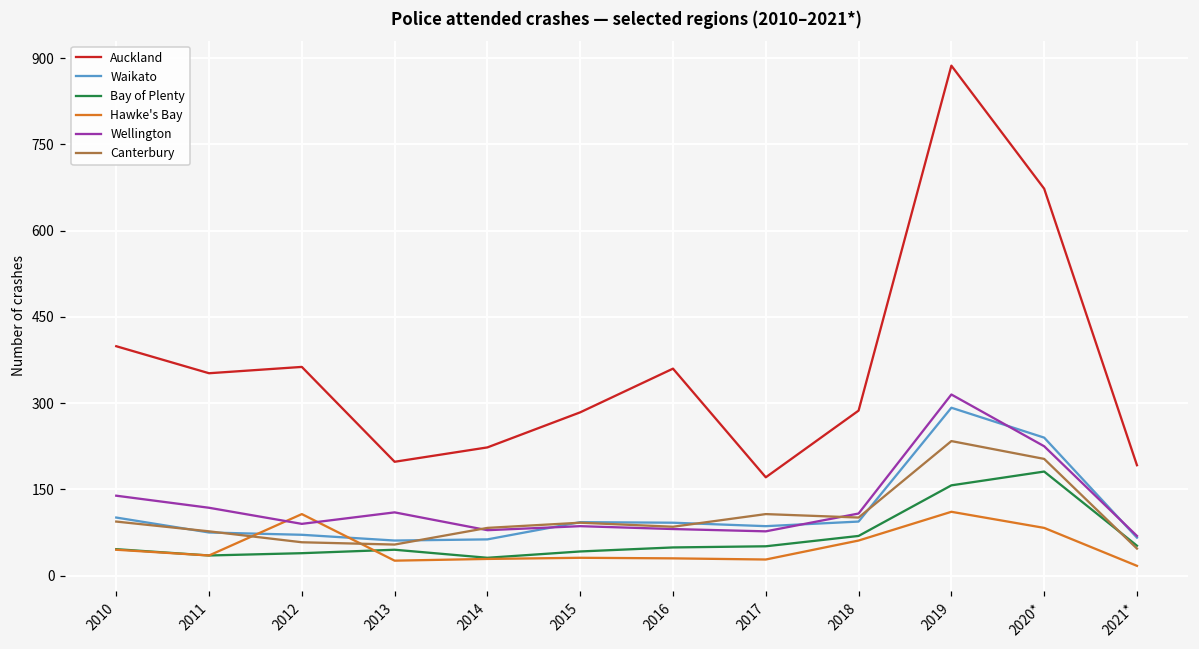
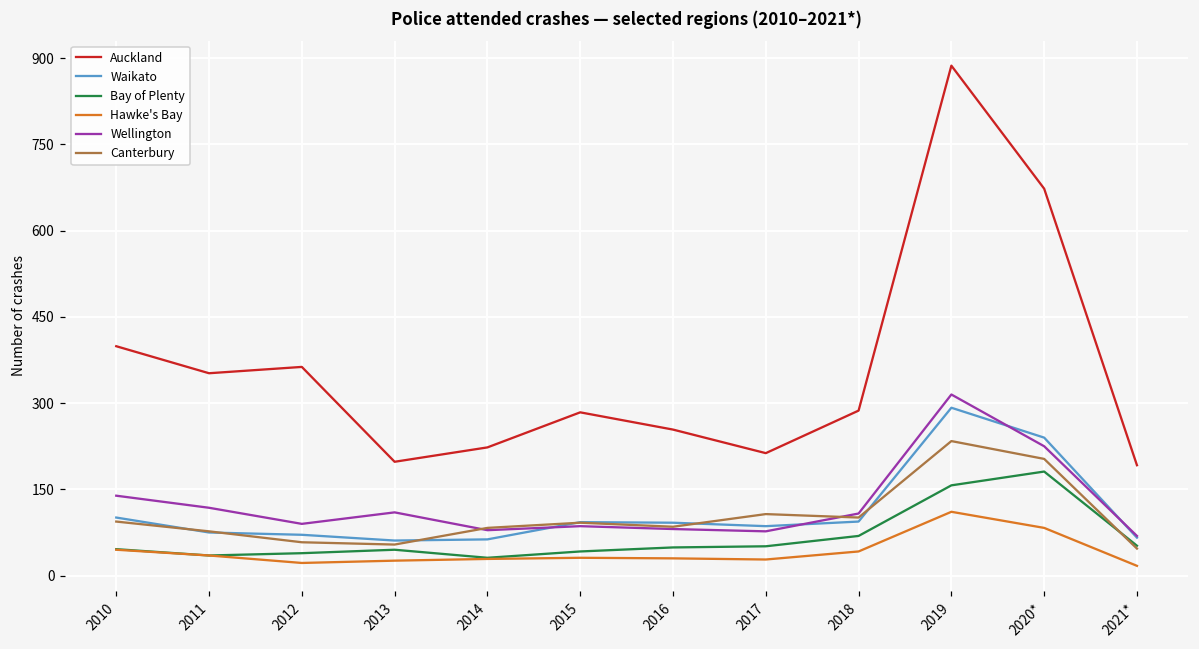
  {
    "Auckland": {
      "2010": 400,
      "2011": 350,
      "2012": 360,
      "2013": 200,
      "2014": 220,
      "2015": 280,
-     "2016": 360,
-     "2017": 170,
+     "2016": 250,
+     "2017": 210,
      "2018": 290,
      "2019": 890,
      "2020*": 670,
      "2021*": 190
    },
    "Waikato": {
      "2010": 100,
      "2012": 70,
      "2013": 60,
      "2014": 60,
      "2016": 90,
      "2017": 90,
      "2018": 90,
      "2019": 290,
      "2020*": 240
    },
    "Bay of Plenty": {
      "2012": 40,
      "2013": 50,
      "2015": 40,
      "2016": 50,
      "2017": 50,
      "2018": 70,
      "2019": 160,
      "2020*": 180,
      "2021*": 50
    },
    "Hawke's Bay": {
-     "2012": 110,
+     "2012": 20,
      "2013": 30,
      "2015": 30,
      "2016": 30,
      "2017": 30,
-     "2018": 60,
+     "2018": 40,
      "2019": 110,
      "2020*": 80,
      "2021*": 20
    },
    "Wellington": {
      "2010": 140,
      "2011": 120,
      "2012": 90,
      "2013": 110,
      "2015": 90,
      "2017": 80,
      "2018": 110,
      "2019": 320,
      "2020*": 230
    },
    "Canterbury": {
      "2010": 90,
      "2012": 60,
      "2013": 50,
      "2017": 110,
      "2018": 100,
      "2019": 230,
      "2020*": 200,
      "2021*": 50
    }
  }
